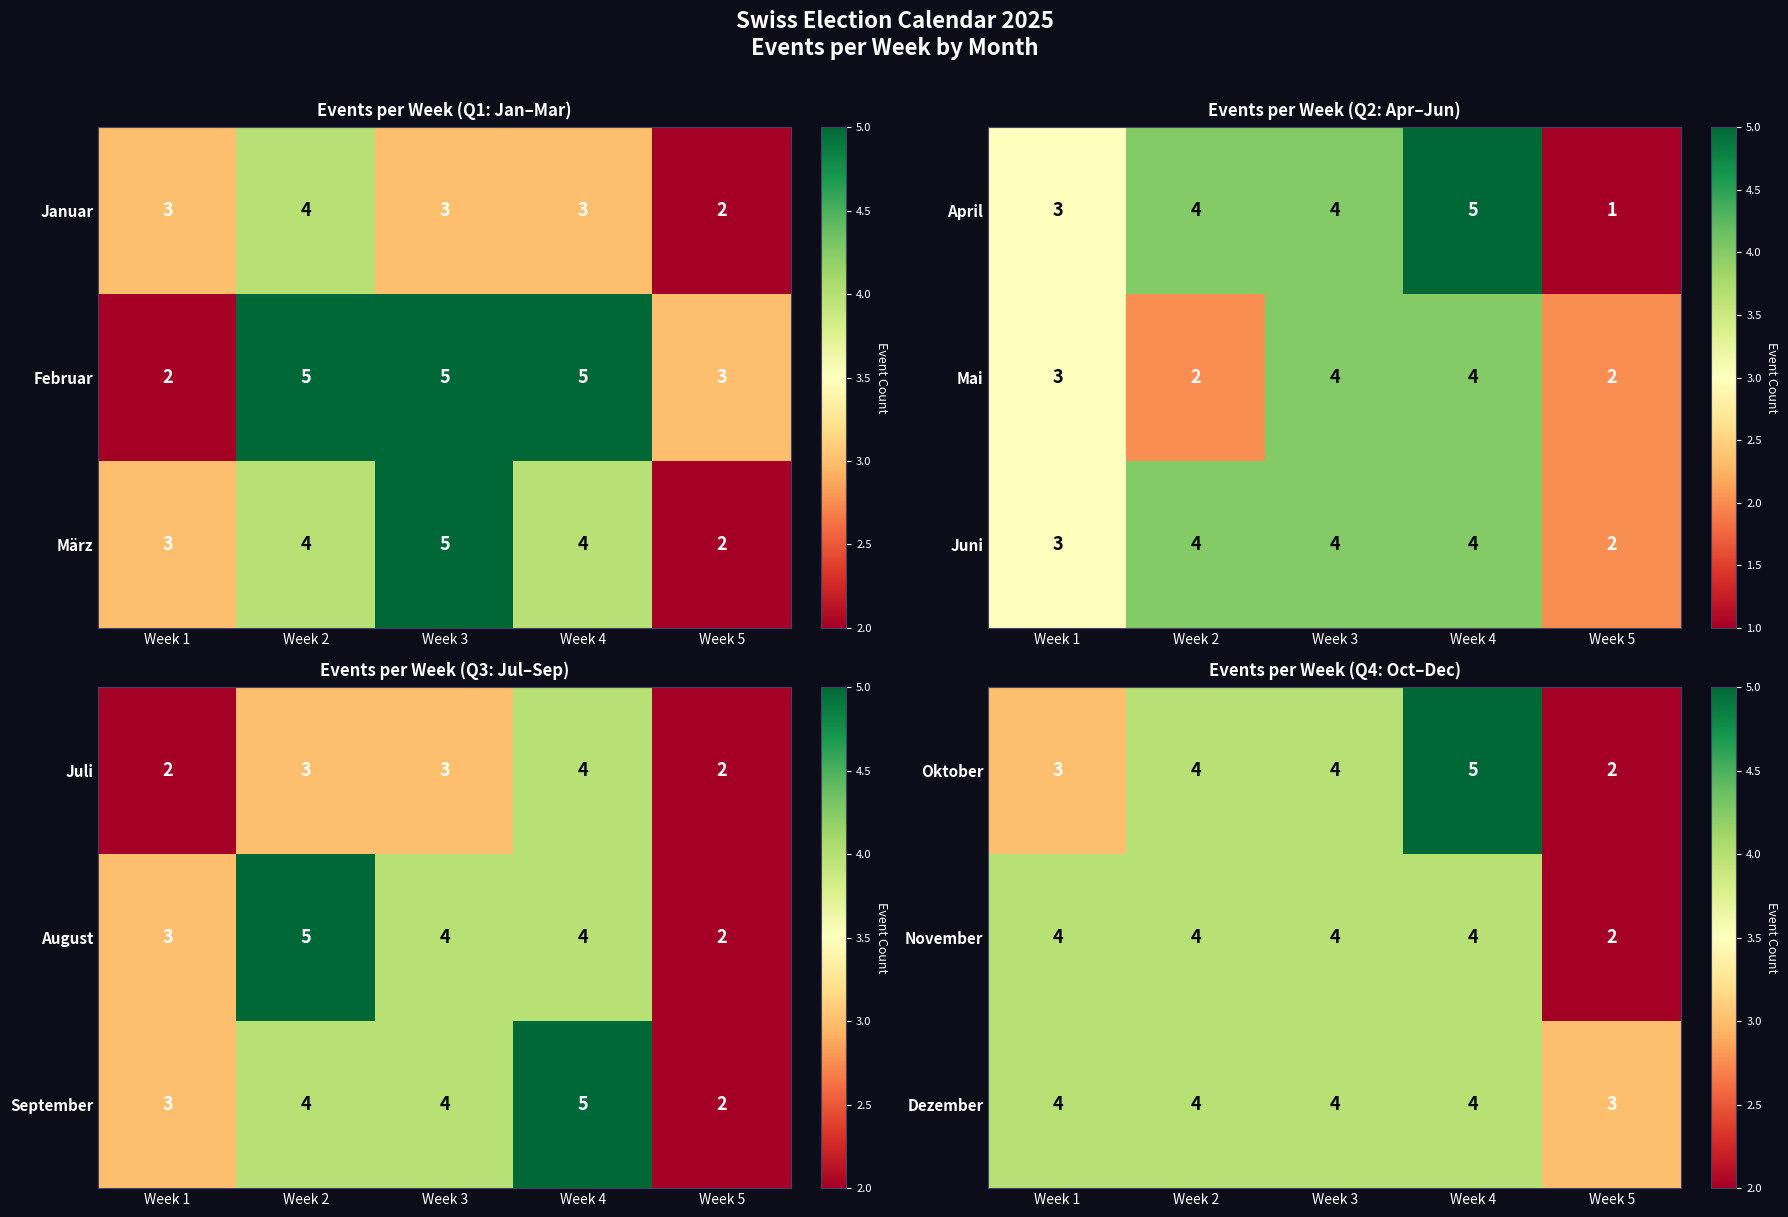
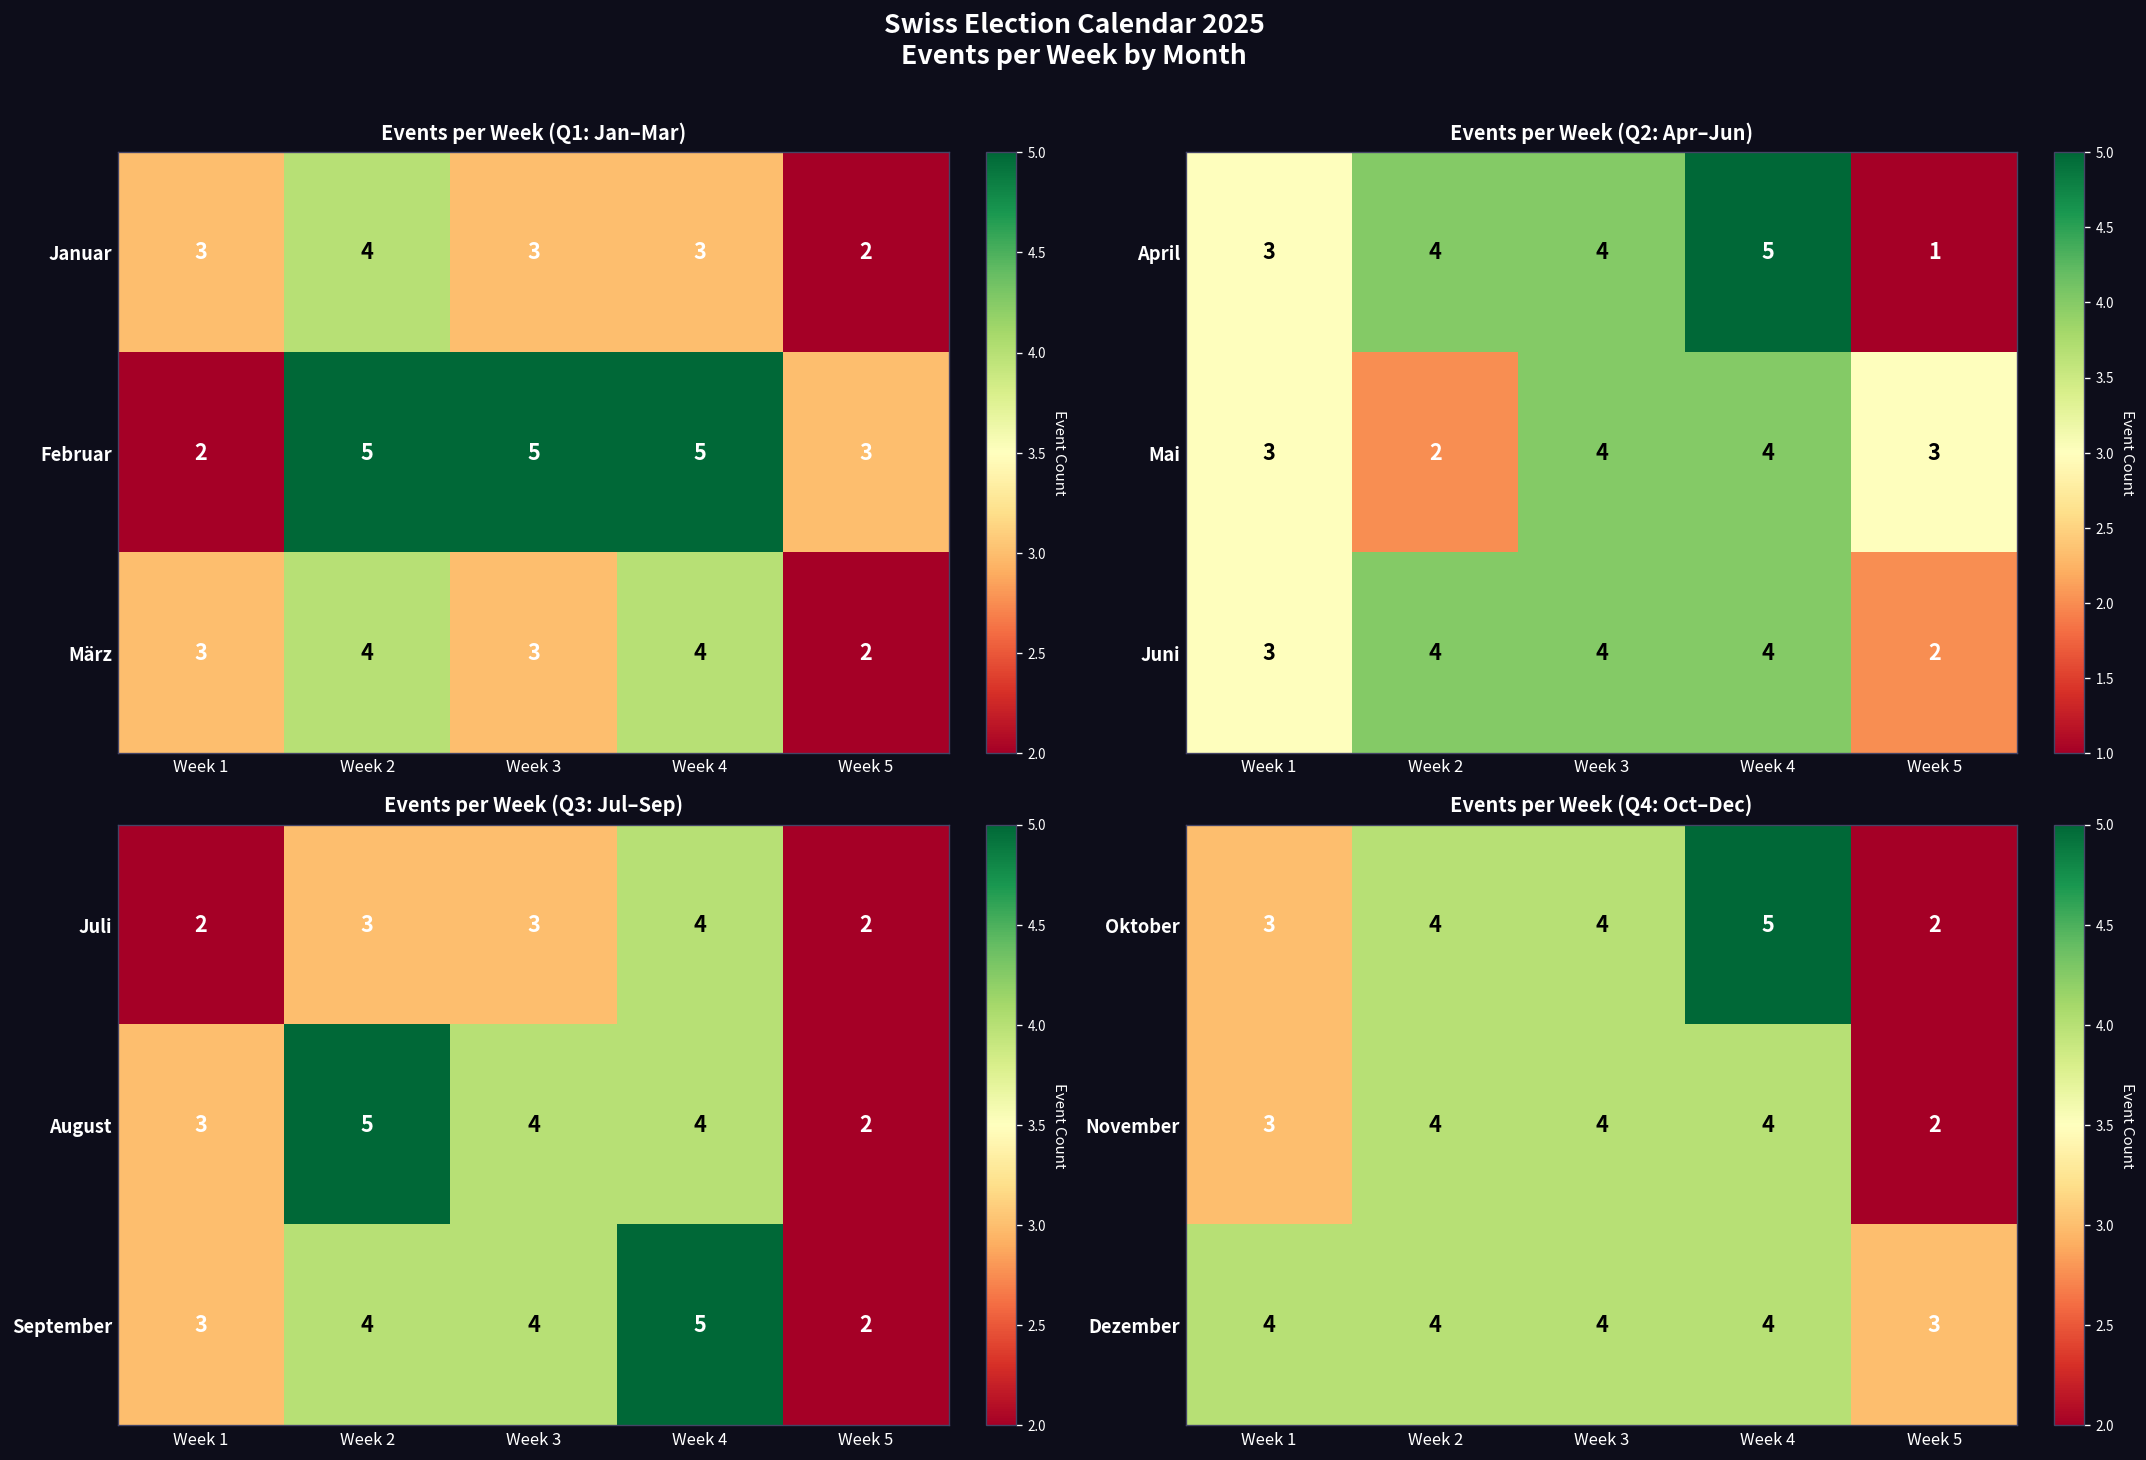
  {
    "Events per Week (Q1: Jan–Mar)": {
      "Januar": {
        "Week 1": 3,
        "Week 2": 4,
        "Week 3": 3,
        "Week 4": 3,
        "Week 5": 2
      },
      "Februar": {
        "Week 1": 2,
        "Week 2": 5,
        "Week 3": 5,
        "Week 4": 5,
        "Week 5": 3
      },
      "März": {
        "Week 1": 3,
        "Week 2": 4,
-       "Week 3": 5,
+       "Week 3": 3,
        "Week 4": 4,
        "Week 5": 2
      }
    },
    "Events per Week (Q2: Apr–Jun)": {
      "April": {
        "Week 1": 3,
        "Week 2": 4,
        "Week 3": 4,
        "Week 4": 5,
        "Week 5": 1
      },
      "Mai": {
        "Week 1": 3,
        "Week 2": 2,
        "Week 3": 4,
        "Week 4": 4,
-       "Week 5": 2
+       "Week 5": 3
      },
      "Juni": {
        "Week 1": 3,
        "Week 2": 4,
        "Week 3": 4,
        "Week 4": 4,
        "Week 5": 2
      }
    },
    "Events per Week (Q3: Jul–Sep)": {
      "Juli": {
        "Week 1": 2,
        "Week 2": 3,
        "Week 3": 3,
        "Week 4": 4,
        "Week 5": 2
      },
      "August": {
        "Week 1": 3,
        "Week 2": 5,
        "Week 3": 4,
        "Week 4": 4,
        "Week 5": 2
      },
      "September": {
        "Week 1": 3,
        "Week 2": 4,
        "Week 3": 4,
        "Week 4": 5,
        "Week 5": 2
      }
    },
    "Events per Week (Q4: Oct–Dec)": {
      "Oktober": {
        "Week 1": 3,
        "Week 2": 4,
        "Week 3": 4,
        "Week 4": 5,
        "Week 5": 2
      },
      "November": {
-       "Week 1": 4,
+       "Week 1": 3,
        "Week 2": 4,
        "Week 3": 4,
        "Week 4": 4,
        "Week 5": 2
      },
      "Dezember": {
        "Week 1": 4,
        "Week 2": 4,
        "Week 3": 4,
        "Week 4": 4,
        "Week 5": 3
      }
    }
  }
